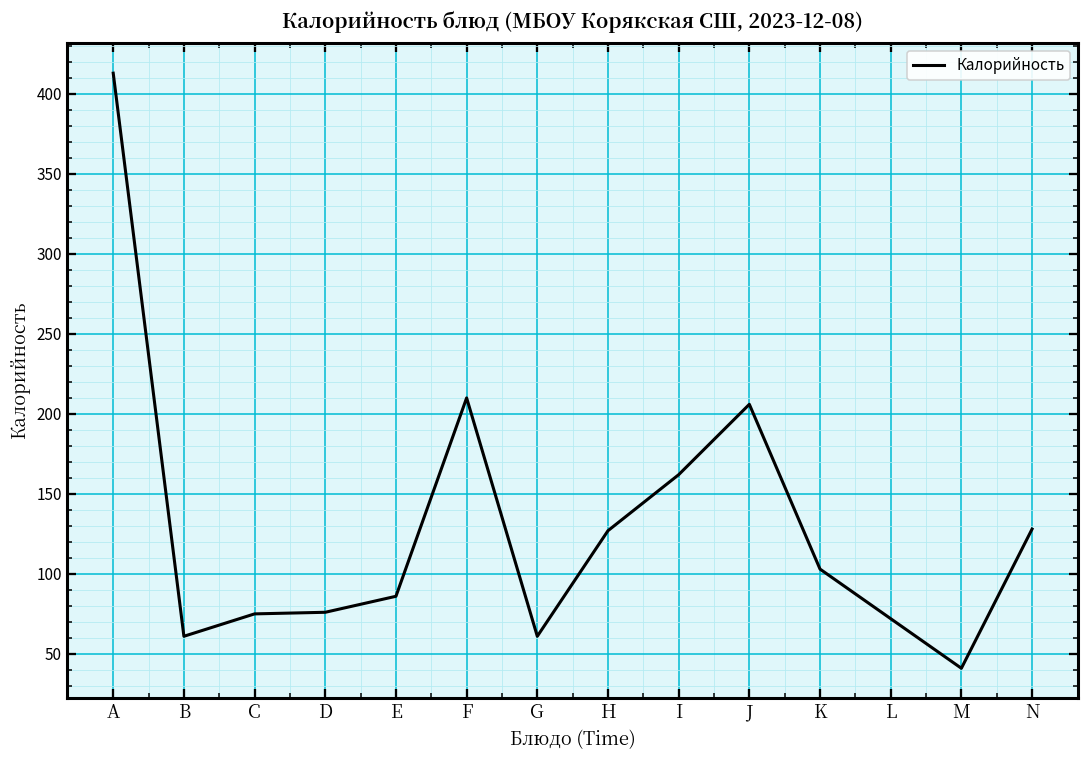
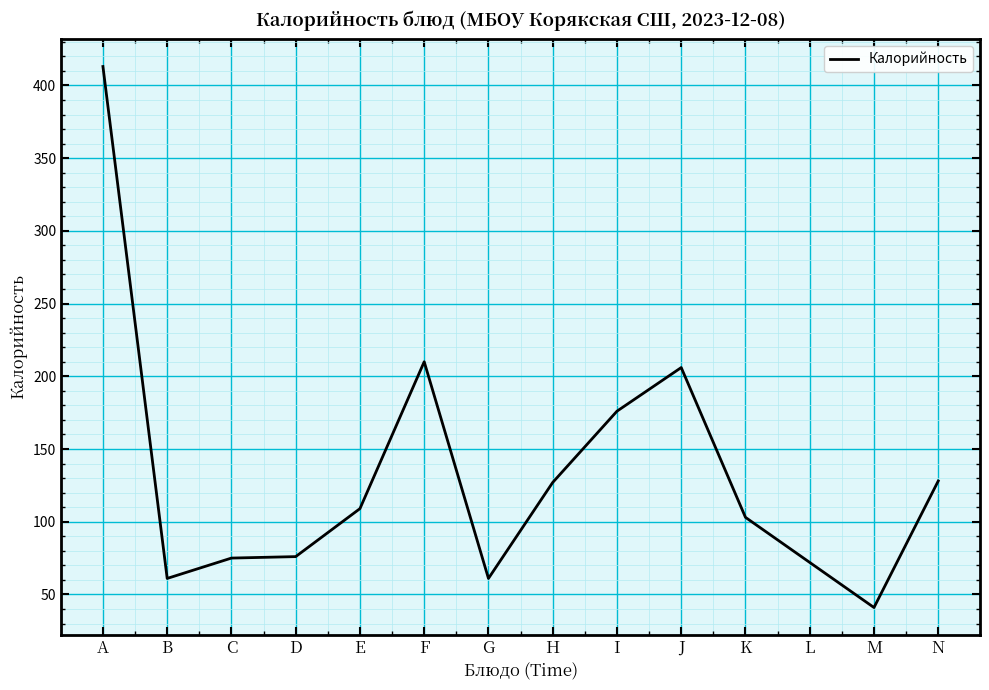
  {
    "A": 413,
    "B": 61,
    "C": 75,
    "D": 76,
-   "E": 86,
+   "E": 109,
    "F": 210,
    "G": 61,
    "H": 127,
-   "I": 162,
+   "I": 176,
    "J": 206,
    "K": 103,
    "L": 72,
    "M": 41,
    "N": 128
  }
